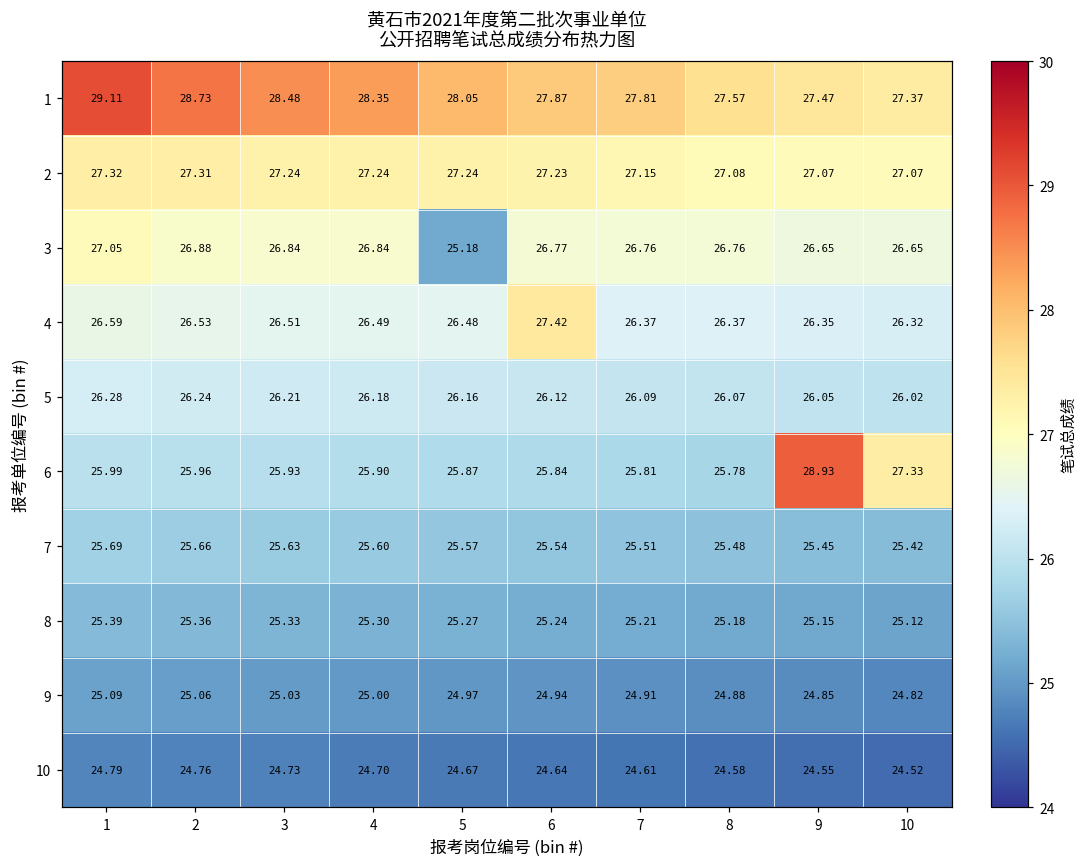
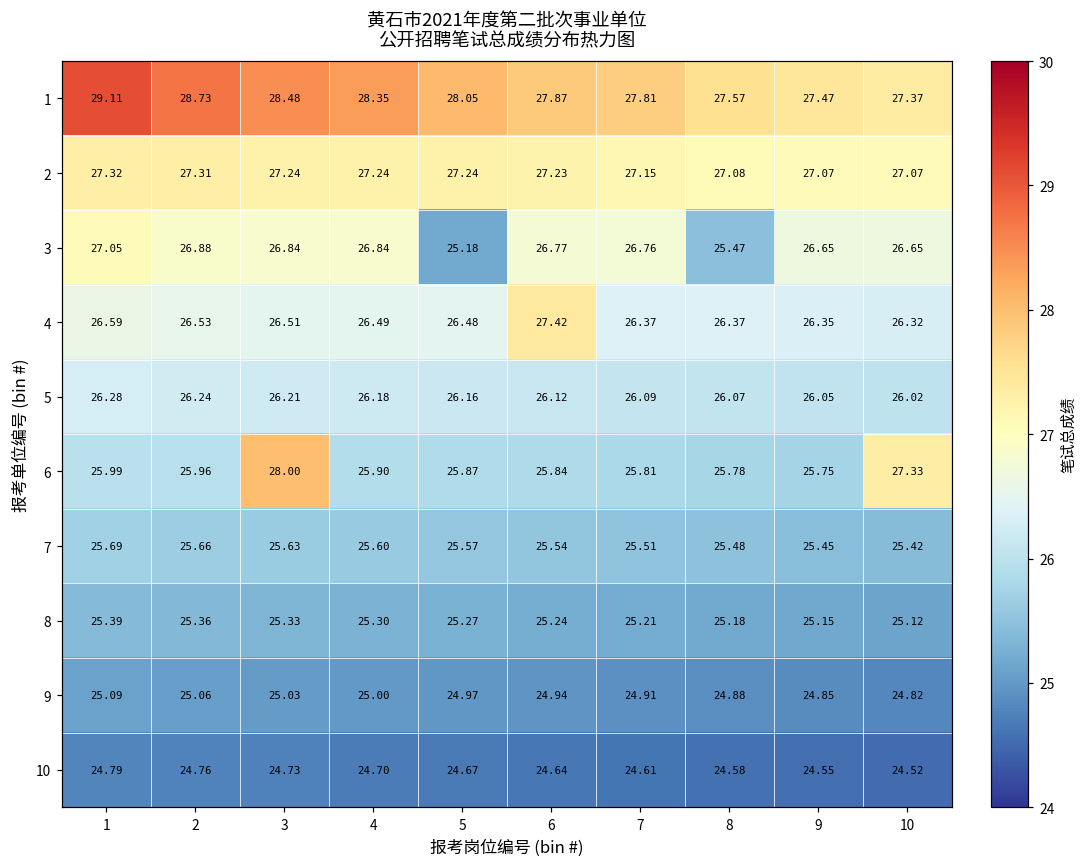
  {
    "1": {
      "1": 29.11,
      "2": 28.73,
      "3": 28.48,
      "4": 28.35,
      "5": 28.05,
      "6": 27.87,
      "7": 27.81,
      "8": 27.57,
      "9": 27.47,
      "10": 27.37
    },
    "2": {
      "1": 27.32,
      "2": 27.31,
      "3": 27.24,
      "4": 27.24,
      "5": 27.24,
      "6": 27.23,
      "7": 27.15,
      "8": 27.08,
      "9": 27.07,
      "10": 27.07
    },
    "3": {
      "1": 27.05,
      "2": 26.88,
      "3": 26.84,
      "4": 26.84,
      "5": 25.18,
      "6": 26.77,
      "7": 26.76,
-     "8": 26.76,
+     "8": 25.47,
      "9": 26.65,
      "10": 26.65
    },
    "4": {
      "1": 26.59,
      "2": 26.53,
      "3": 26.51,
      "4": 26.49,
      "5": 26.48,
      "6": 27.42,
      "7": 26.37,
      "8": 26.37,
      "9": 26.35,
      "10": 26.32
    },
    "5": {
      "1": 26.28,
      "2": 26.24,
      "3": 26.21,
      "4": 26.18,
      "5": 26.16,
      "6": 26.12,
      "7": 26.09,
      "8": 26.07,
      "9": 26.05,
      "10": 26.02
    },
    "6": {
      "1": 25.99,
      "2": 25.96,
-     "3": 25.93,
+     "3": 28.00,
      "4": 25.90,
      "5": 25.87,
      "6": 25.84,
      "7": 25.81,
      "8": 25.78,
-     "9": 28.93,
+     "9": 25.75,
      "10": 27.33
    },
    "7": {
      "1": 25.69,
      "2": 25.66,
      "3": 25.63,
      "4": 25.60,
      "5": 25.57,
      "6": 25.54,
      "7": 25.51,
      "8": 25.48,
      "9": 25.45,
      "10": 25.42
    },
    "8": {
      "1": 25.39,
      "2": 25.36,
      "3": 25.33,
      "4": 25.30,
      "5": 25.27,
      "6": 25.24,
      "7": 25.21,
      "8": 25.18,
      "9": 25.15,
      "10": 25.12
    },
    "9": {
      "1": 25.09,
      "2": 25.06,
      "3": 25.03,
      "4": 25.00,
      "5": 24.97,
      "6": 24.94,
      "7": 24.91,
      "8": 24.88,
      "9": 24.85,
      "10": 24.82
    },
    "10": {
      "1": 24.79,
      "2": 24.76,
      "3": 24.73,
      "4": 24.70,
      "5": 24.67,
      "6": 24.64,
      "7": 24.61,
      "8": 24.58,
      "9": 24.55,
      "10": 24.52
    }
  }
